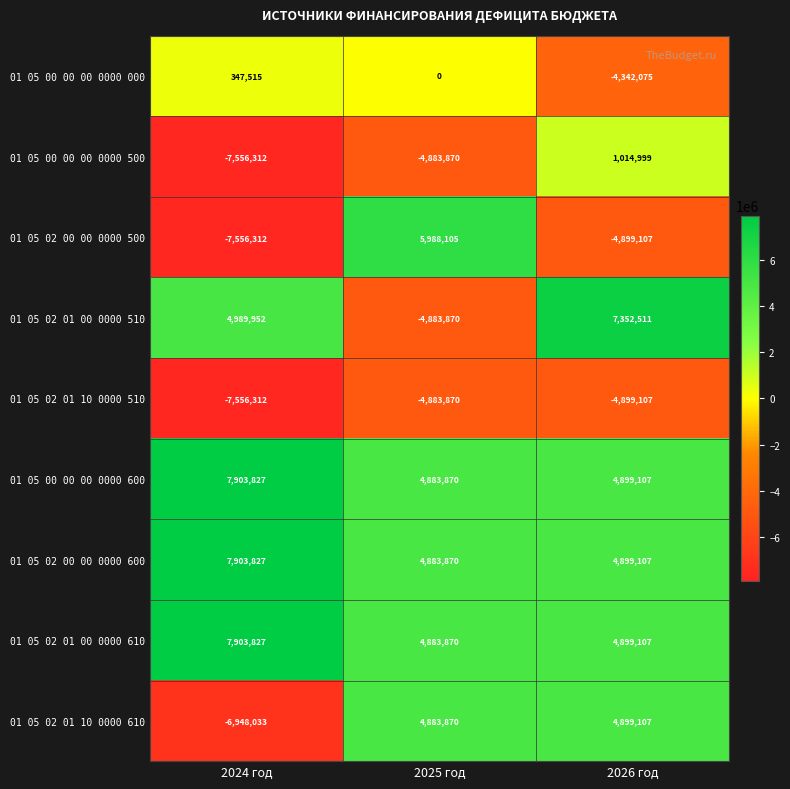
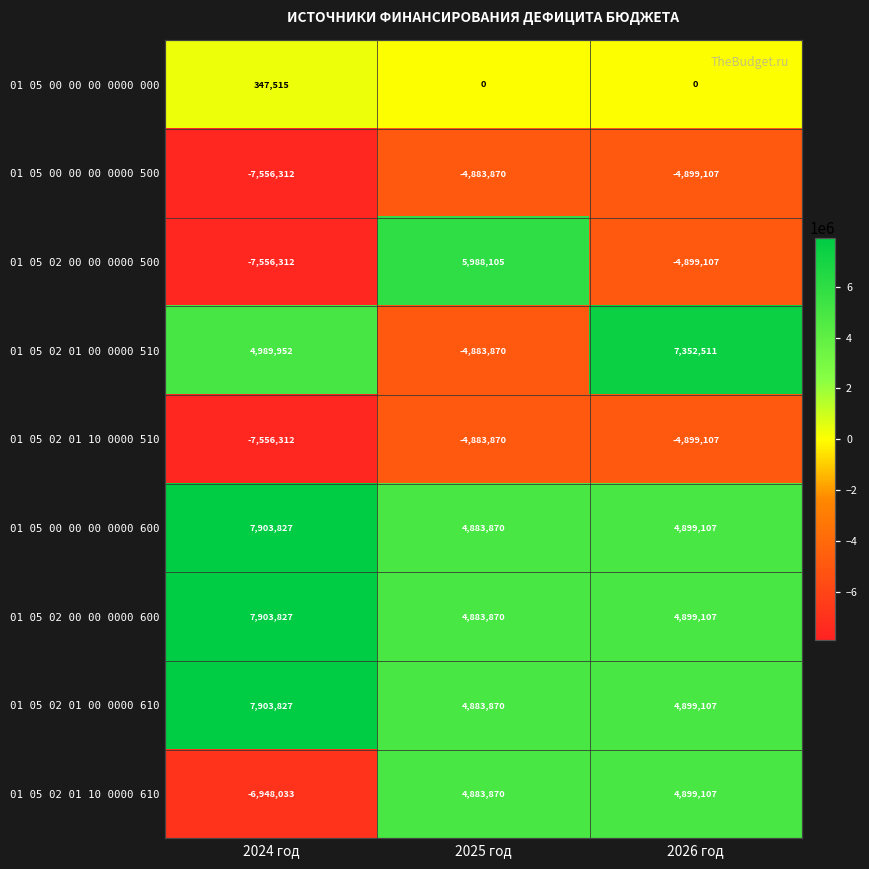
  {
    "01 05 00 00 00 0000 000": {
      "2024 год": "347,515",
      "2025 год": "0",
-     "2026 год": "-4,342,075"
+     "2026 год": "0"
    },
    "01 05 00 00 00 0000 500": {
      "2024 год": "-7,556,312",
      "2025 год": "-4,883,870",
-     "2026 год": "1,014,999"
+     "2026 год": "-4,899,107"
    },
    "01 05 02 00 00 0000 500": {
      "2024 год": "-7,556,312",
      "2025 год": "5,988,105",
      "2026 год": "-4,899,107"
    },
    "01 05 02 01 00 0000 510": {
      "2024 год": "4,989,952",
      "2025 год": "-4,883,870",
      "2026 год": "7,352,511"
    },
    "01 05 02 01 10 0000 510": {
      "2024 год": "-7,556,312",
      "2025 год": "-4,883,870",
      "2026 год": "-4,899,107"
    },
    "01 05 00 00 00 0000 600": {
      "2024 год": "7,903,827",
      "2025 год": "4,883,870",
      "2026 год": "4,899,107"
    },
    "01 05 02 00 00 0000 600": {
      "2024 год": "7,903,827",
      "2025 год": "4,883,870",
      "2026 год": "4,899,107"
    },
    "01 05 02 01 00 0000 610": {
      "2024 год": "7,903,827",
      "2025 год": "4,883,870",
      "2026 год": "4,899,107"
    },
    "01 05 02 01 10 0000 610": {
      "2024 год": "-6,948,033",
      "2025 год": "4,883,870",
      "2026 год": "4,899,107"
    }
  }
